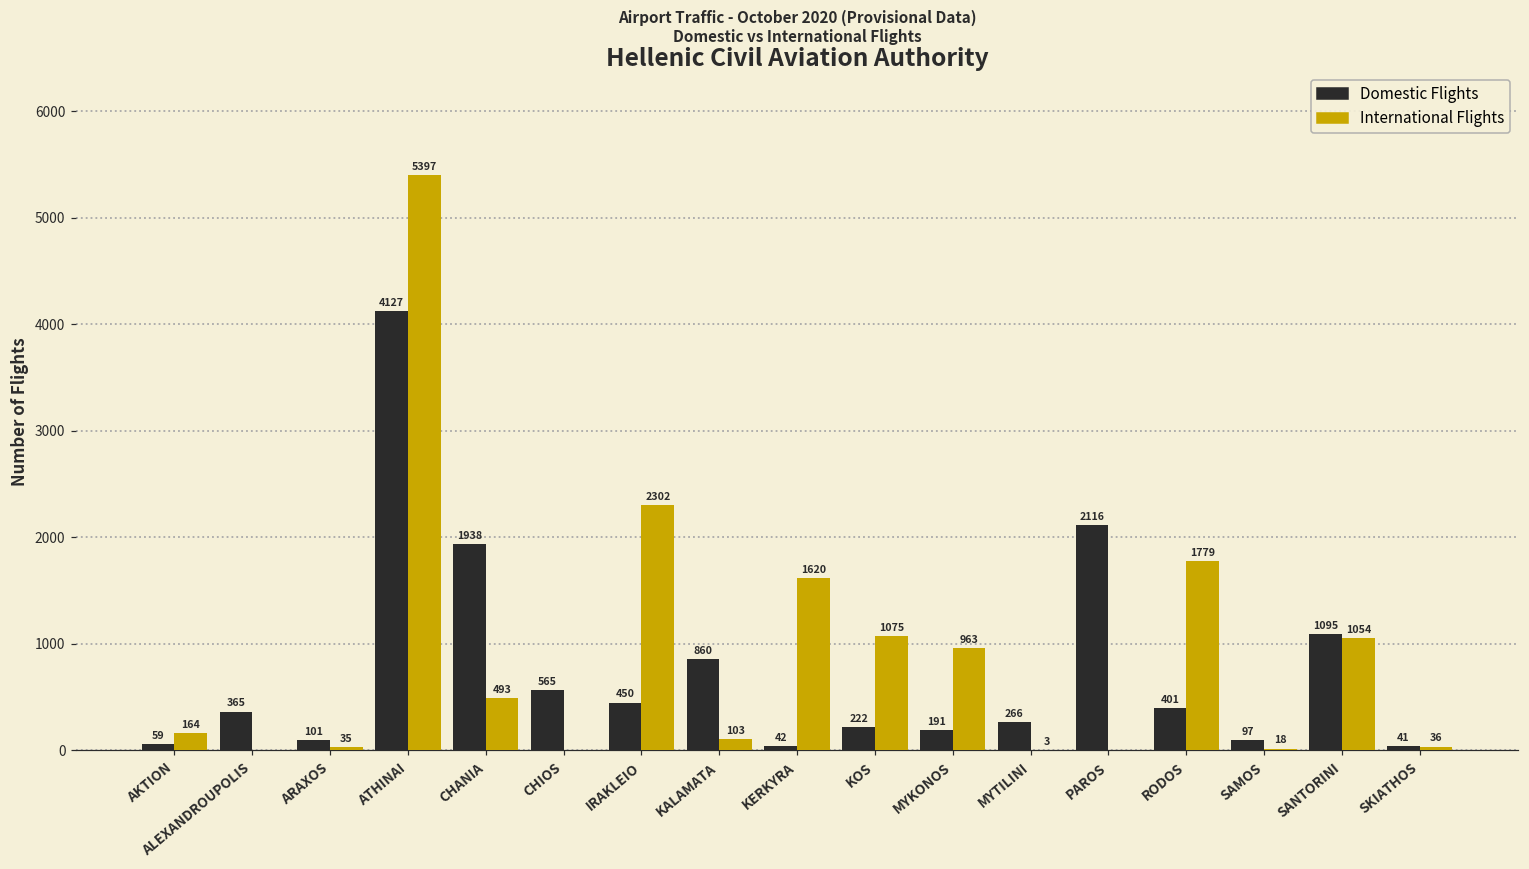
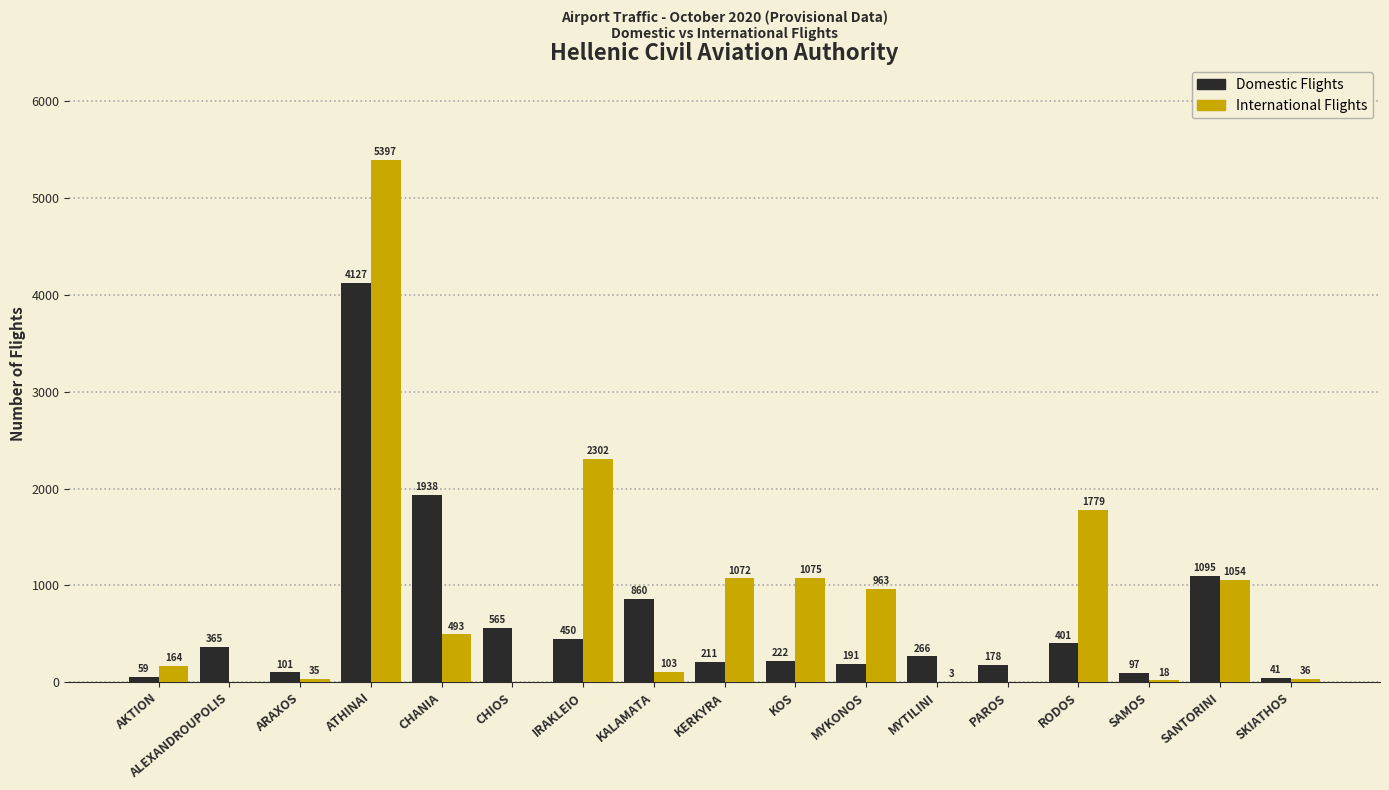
  {
    "Domestic Flights": {
      "AKTION": 59,
      "ALEXANDROUPOLIS": 365,
      "ARAXOS": 101,
      "ATHINAI": 4127,
      "CHANIA": 1938,
      "CHIOS": 565,
      "IRAKLEIO": 450,
      "KALAMATA": 860,
-     "KERKYRA": 42,
+     "KERKYRA": 211,
      "KOS": 222,
      "MYKONOS": 191,
      "MYTILINI": 266,
-     "PAROS": 2116,
+     "PAROS": 178,
      "RODOS": 401,
      "SAMOS": 97,
      "SANTORINI": 1095,
      "SKIATHOS": 41
    },
    "International Flights": {
      "AKTION": 164,
      "ARAXOS": 35,
      "ATHINAI": 5397,
      "CHANIA": 493,
      "IRAKLEIO": 2302,
      "KALAMATA": 103,
-     "KERKYRA": 1620,
+     "KERKYRA": 1072,
      "KOS": 1075,
      "MYKONOS": 963,
      "MYTILINI": 3,
      "RODOS": 1779,
      "SAMOS": 18,
      "SANTORINI": 1054,
      "SKIATHOS": 36
    }
  }
